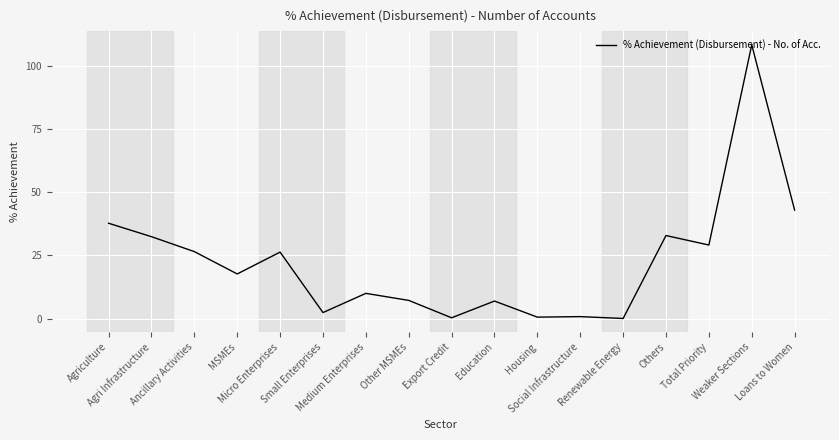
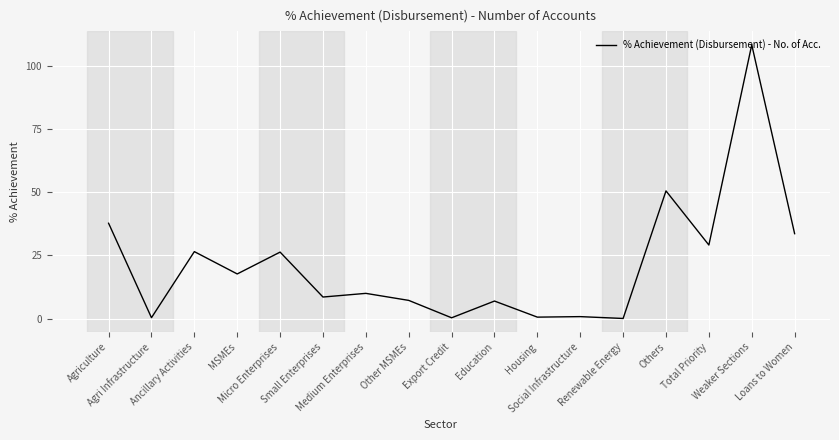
  {
    "Agriculture": 38,
-   "Agri Infrastructure": 32,
+   "Agri Infrastructure": 0,
    "Ancillary Activities": 27,
    "MSMEs": 18,
    "Micro Enterprises": 26,
-   "Small Enterprises": 2,
+   "Small Enterprises": 9,
    "Medium Enterprises": 10,
    "Other MSMEs": 7,
    "Export Credit": 0,
    "Education": 7,
    "Housing": 1,
    "Social Infrastructure": 1,
    "Renewable Energy": 0,
-   "Others": 33,
+   "Others": 51,
    "Total Priority": 29,
    "Weaker Sections": 108,
-   "Loans to Women": 43
+   "Loans to Women": 34
  }
